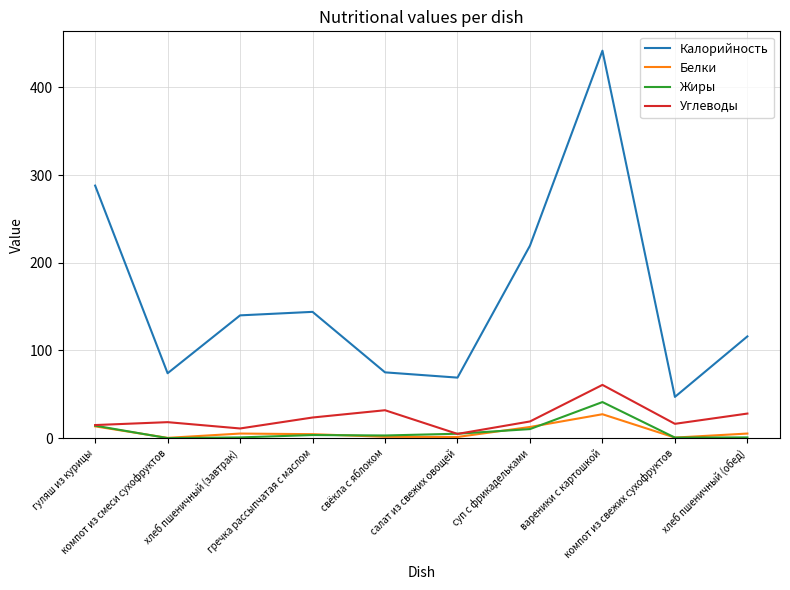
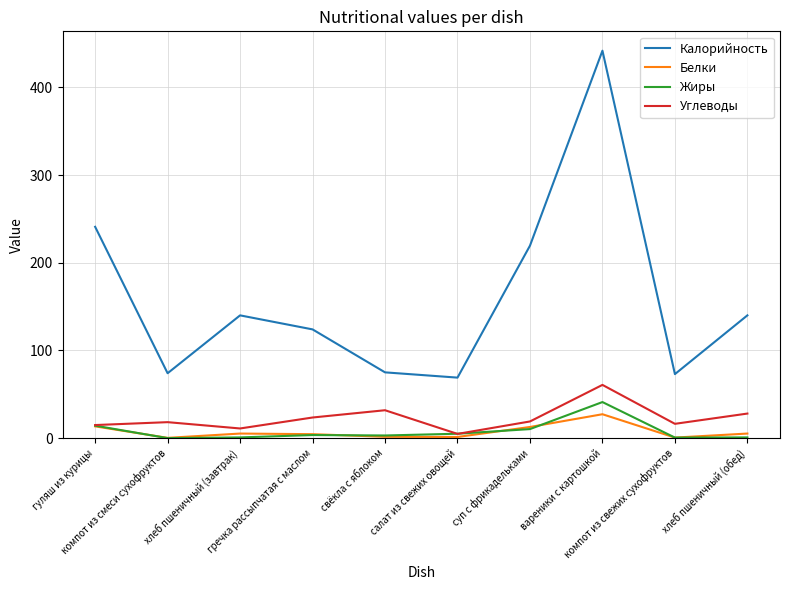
  {
    "Калорийность": {
-     "гуляш из курицы": 290,
+     "гуляш из курицы": 240,
      "компот из смеси сухофруктов": 70,
      "хлеб пшеничный (завтрак)": 140,
-     "гречка рассыпчатая с маслом": 140,
+     "гречка рассыпчатая с маслом": 120,
      "свёкла с яблоком": 80,
      "салат из свежих овощей": 70,
      "суп с фрикадельками": 220,
      "вареники с картошкой": 440,
-     "компот из свежих сухофруктов": 50,
-     "хлеб пшеничный (обед)": 120
+     "компот из свежих сухофруктов": 70,
+     "хлеб пшеничный (обед)": 140
    },
    "Белки": {
      "хлеб пшеничный (завтрак)": 10,
      "салат из свежих овощей": 0,
      "вареники с картошкой": 30,
      "хлеб пшеничный (обед)": 10
    },
    "Жиры": {
      "хлеб пшеничный (завтрак)": 0,
      "вареники с картошкой": 40,
      "хлеб пшеничный (обед)": 0
    },
    "Углеводы": {
      "компот из смеси сухофруктов": 20,
      "хлеб пшеничный (завтрак)": 10,
      "гречка рассыпчатая с маслом": 20,
      "свёкла с яблоком": 30,
      "суп с фрикадельками": 20,
      "вареники с картошкой": 60,
      "компот из свежих сухофруктов": 20,
      "хлеб пшеничный (обед)": 30
    }
  }
